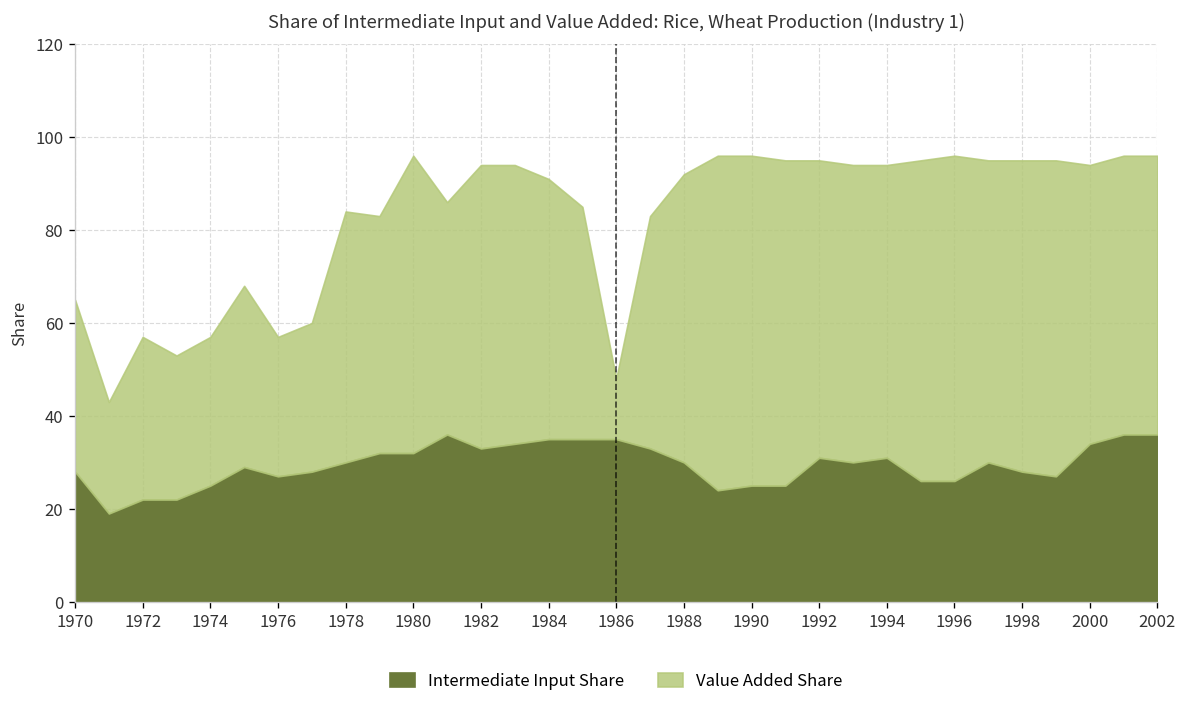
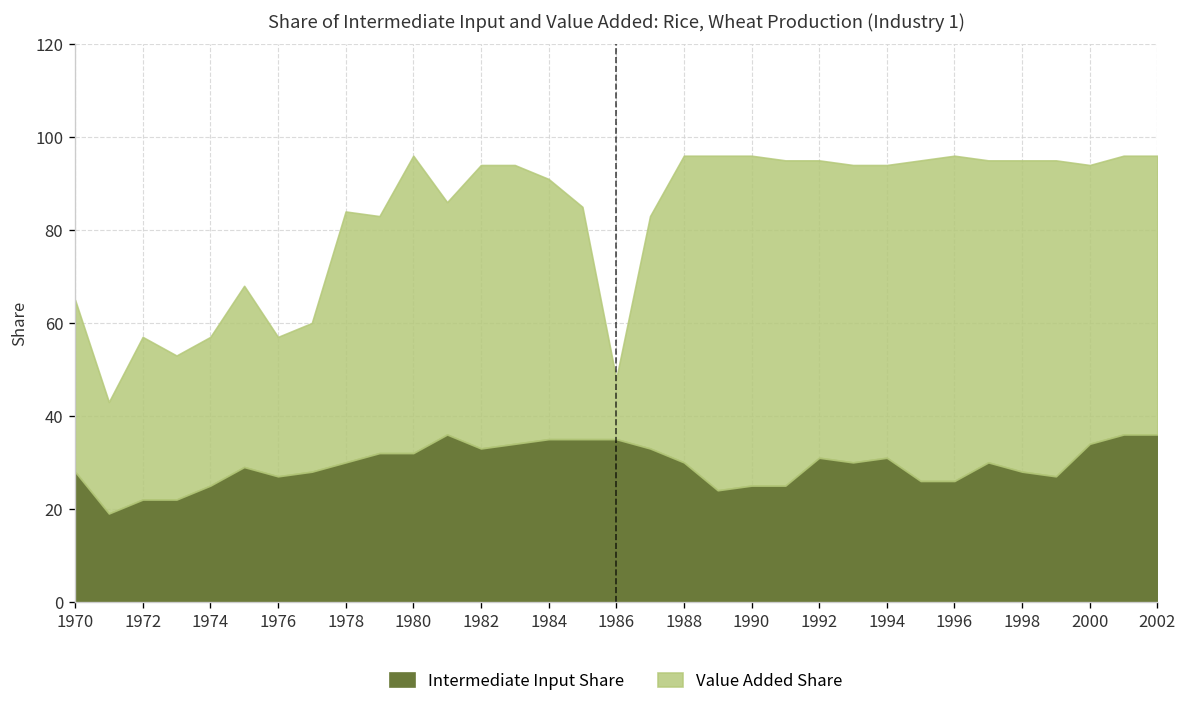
  {
    "Intermediate Input Share": {
      "1970": 28,
      "1972": 22,
      "1974": 25,
      "1976": 27,
      "1978": 30,
      "1980": 32,
      "1982": 33,
      "1984": 35,
      "1986": 35,
      "1988": 30,
      "1990": 25,
      "1992": 31,
      "1994": 31,
      "1996": 26,
      "1998": 28,
      "2000": 34,
      "2002": 36
    },
    "Value Added Share": {
      "1970": 37,
      "1972": 35,
      "1974": 32,
      "1976": 30,
      "1978": 54,
      "1980": 64,
      "1982": 61,
      "1984": 56,
      "1986": 13,
-     "1988": 62,
+     "1988": 66,
      "1990": 71,
      "1992": 64,
      "1994": 63,
      "1996": 70,
      "1998": 67,
      "2000": 60,
      "2002": 60
    }
  }
